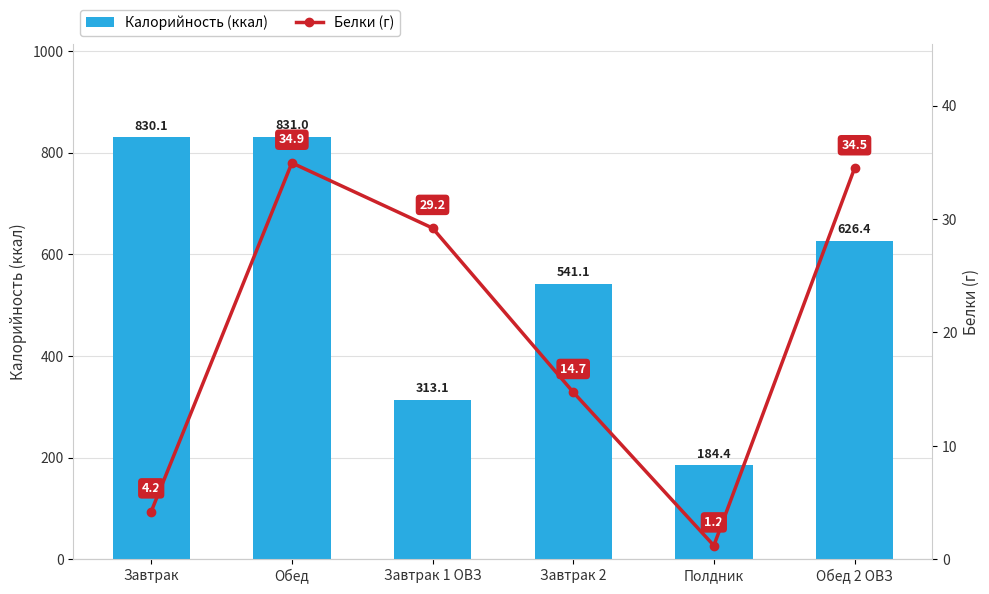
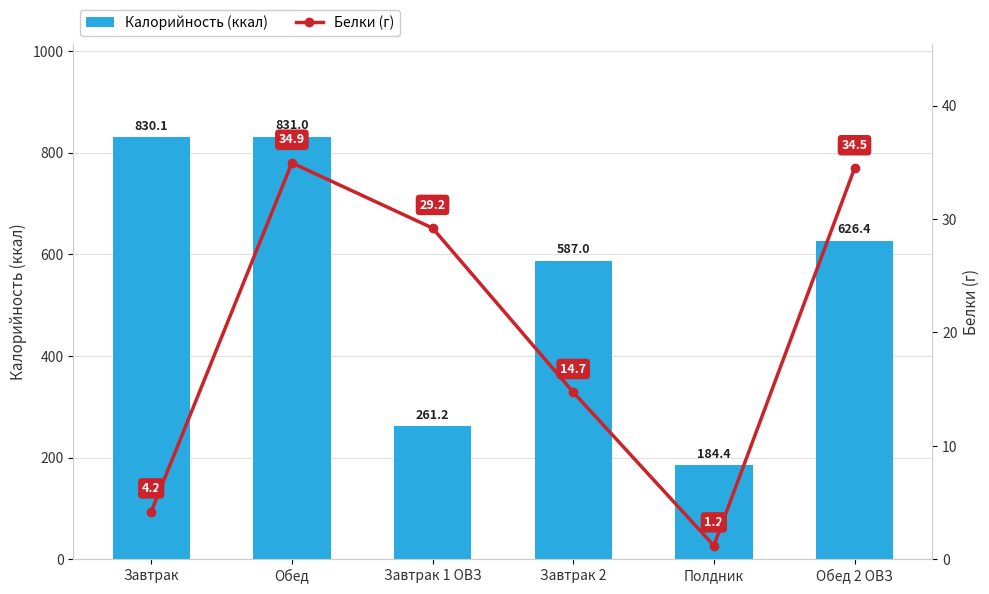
  {
    "Калорийность (ккал)": {
      "Завтрак": 830.1,
-     "Завтрак 1 ОВЗ": 313.1,
-     "Завтрак 2": 541.1,
+     "Завтрак 1 ОВЗ": 261.2,
+     "Завтрак 2": 587.0,
      "Полдник": 184.4,
      "Обед 2 ОВЗ": 626.4
    }
  }
